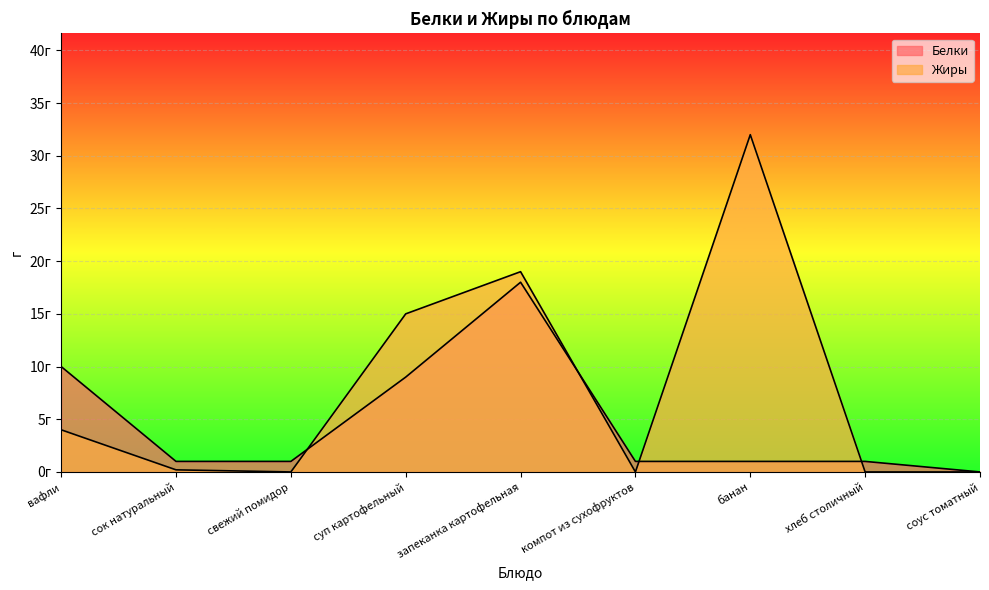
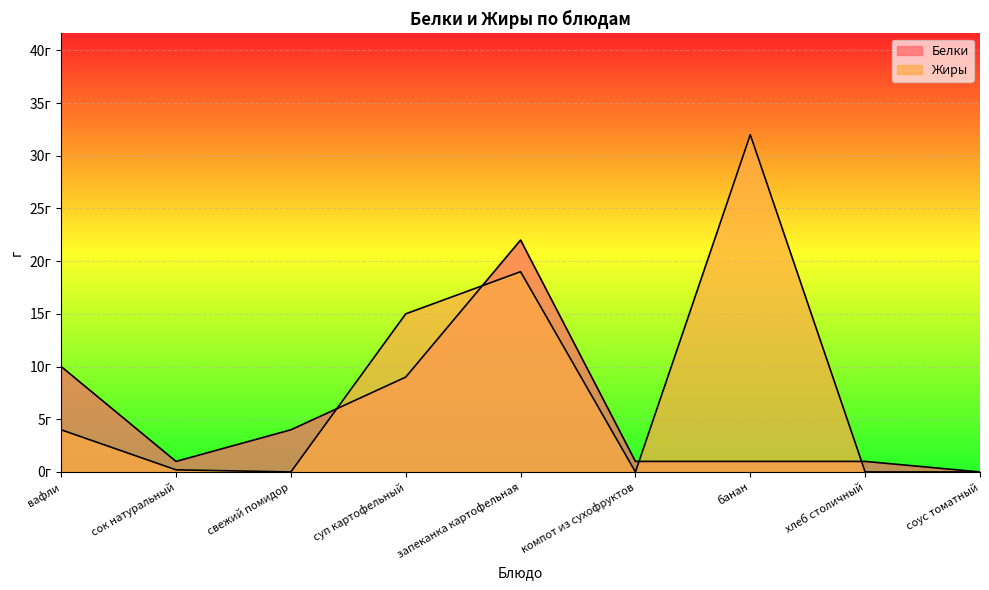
  {
    "Белки": {
      "вафли": "10г",
      "сок натуральный": "1г",
-     "свежий помидор": "1г",
+     "свежий помидор": "4г",
      "суп картофельный": "9г",
-     "запеканка картофельная": "18г",
+     "запеканка картофельная": "22г",
      "компот из сухофруктов": "1г",
      "банан": "1г",
      "хлеб столичный": "1г"
    },
    "Жиры": {
      "вафли": "4г",
      "сок натуральный": "0г",
      "свежий помидор": "0г",
      "суп картофельный": "15г",
      "запеканка картофельная": "19г",
      "компот из сухофруктов": "0г",
      "банан": "32г",
      "хлеб столичный": "0г"
    }
  }
